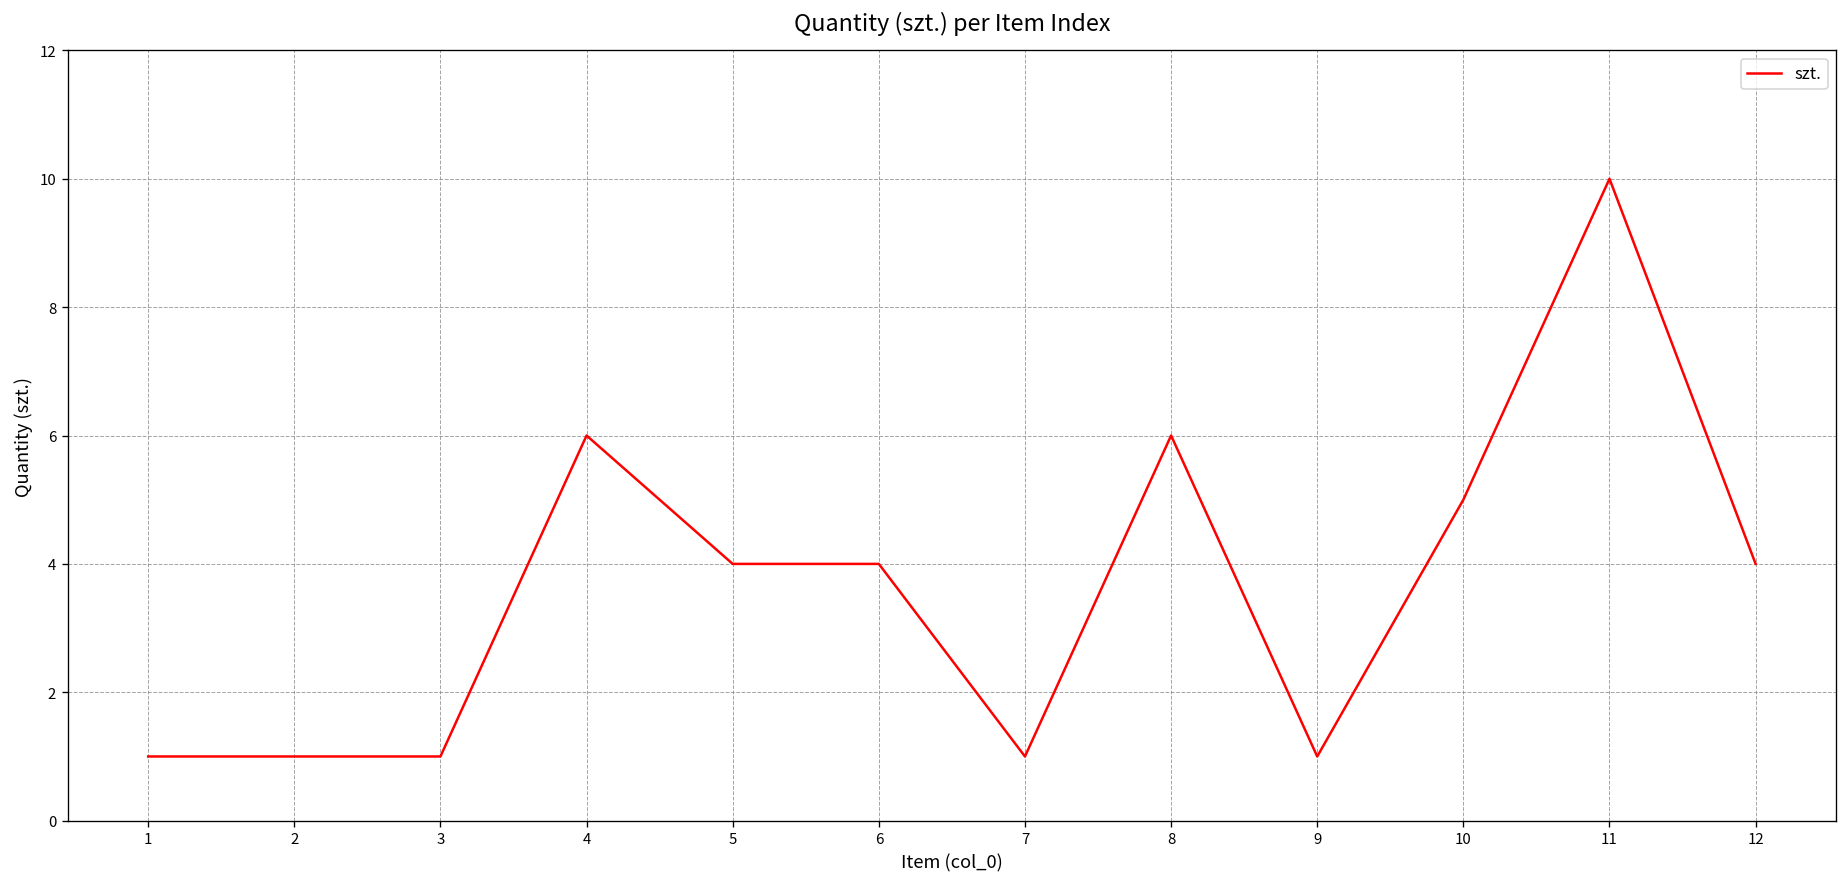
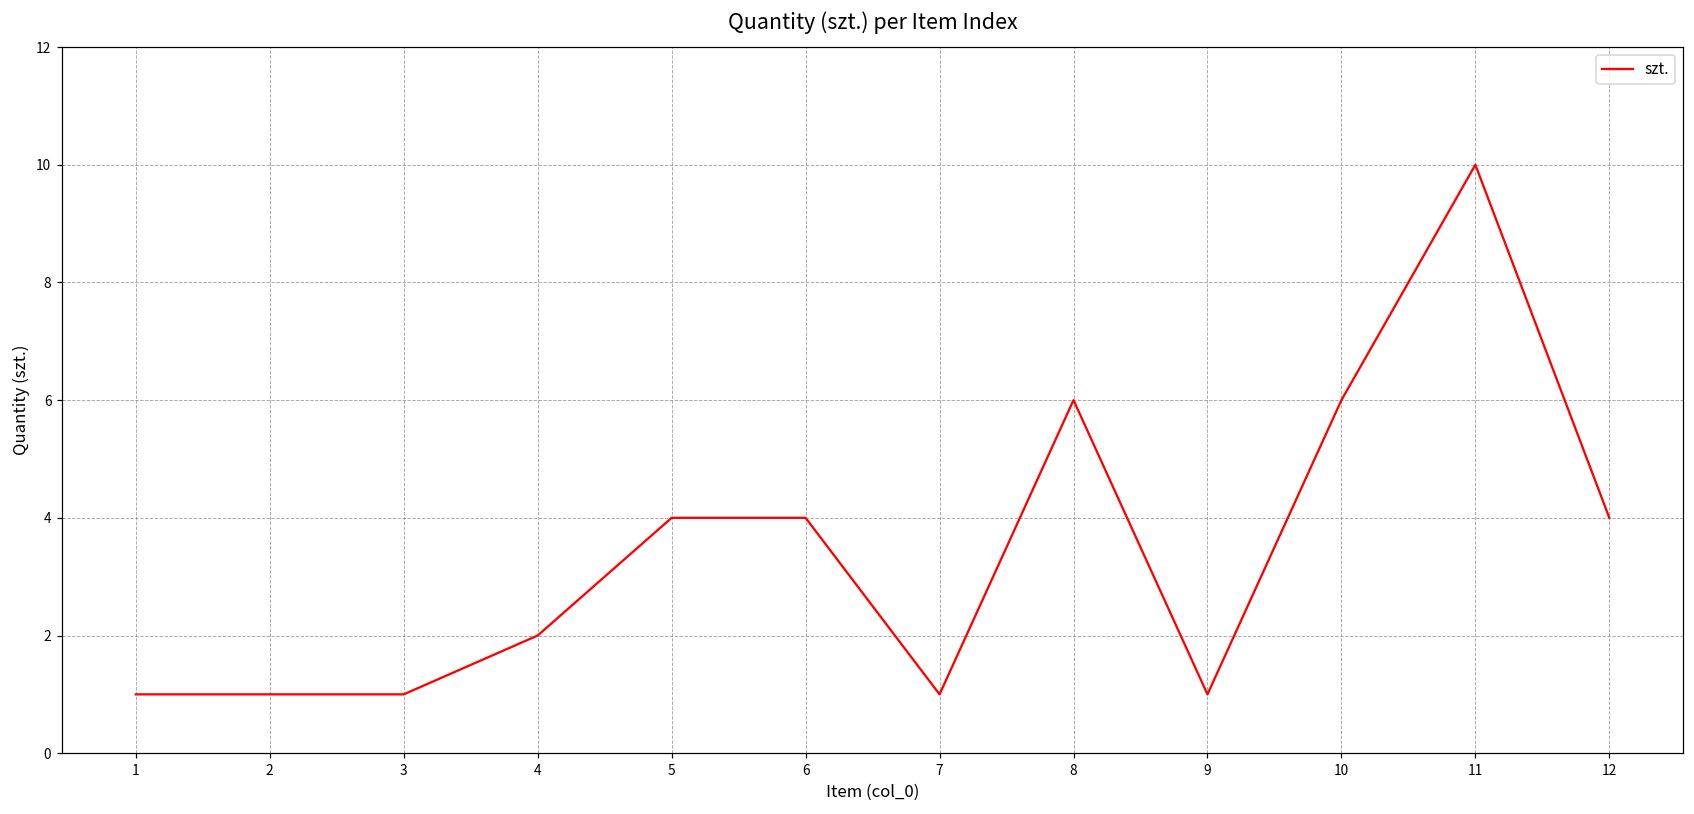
  {
    "1": 1,
    "2": 1,
    "3": 1,
-   "4": 6,
+   "4": 2,
    "5": 4,
    "6": 4,
    "7": 1,
    "8": 6,
    "9": 1,
-   "10": 5,
+   "10": 6,
    "11": 10,
    "12": 4
  }
